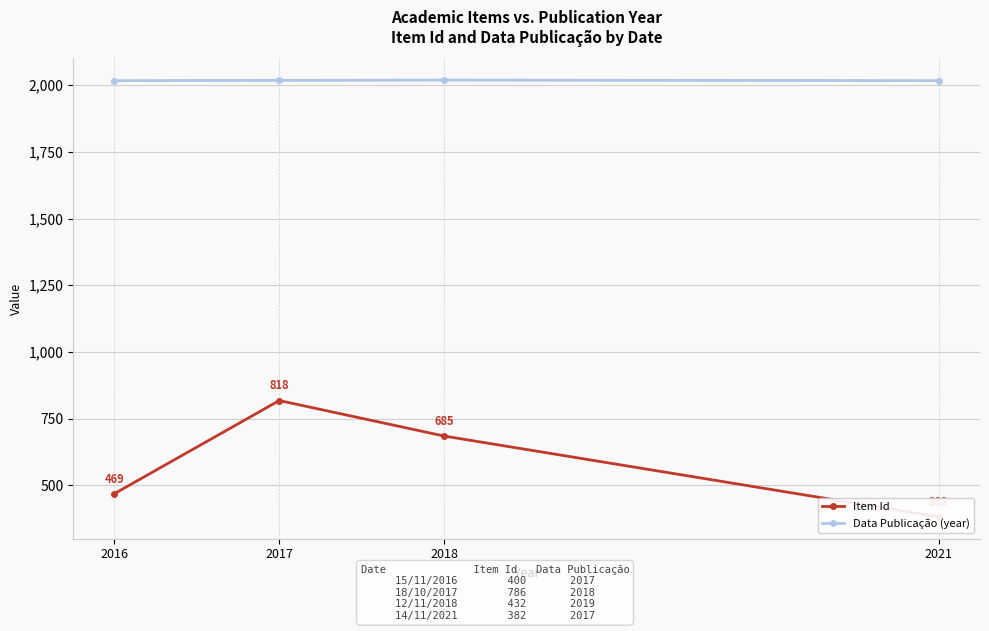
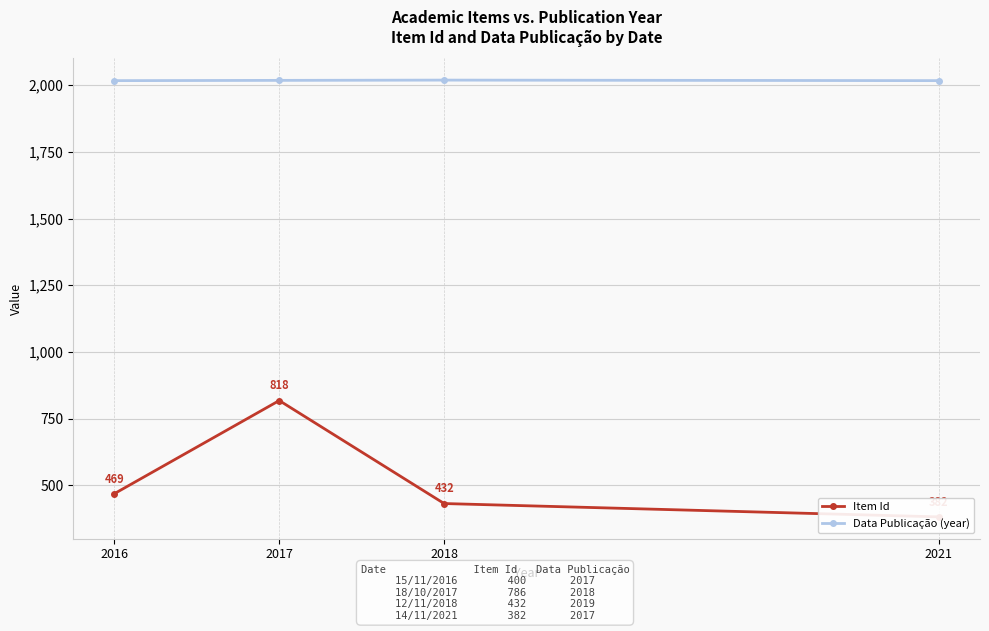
  {
    "Item Id": {
      "2016": "469",
      "2017": "818",
-     "2018": "685"
+     "2018": "432"
    },
    "Data Publicação (year)": {
      "2016": "2,020",
      "2017": "2,020",
      "2018": "2,020",
      "2021": "2,020"
    }
  }
